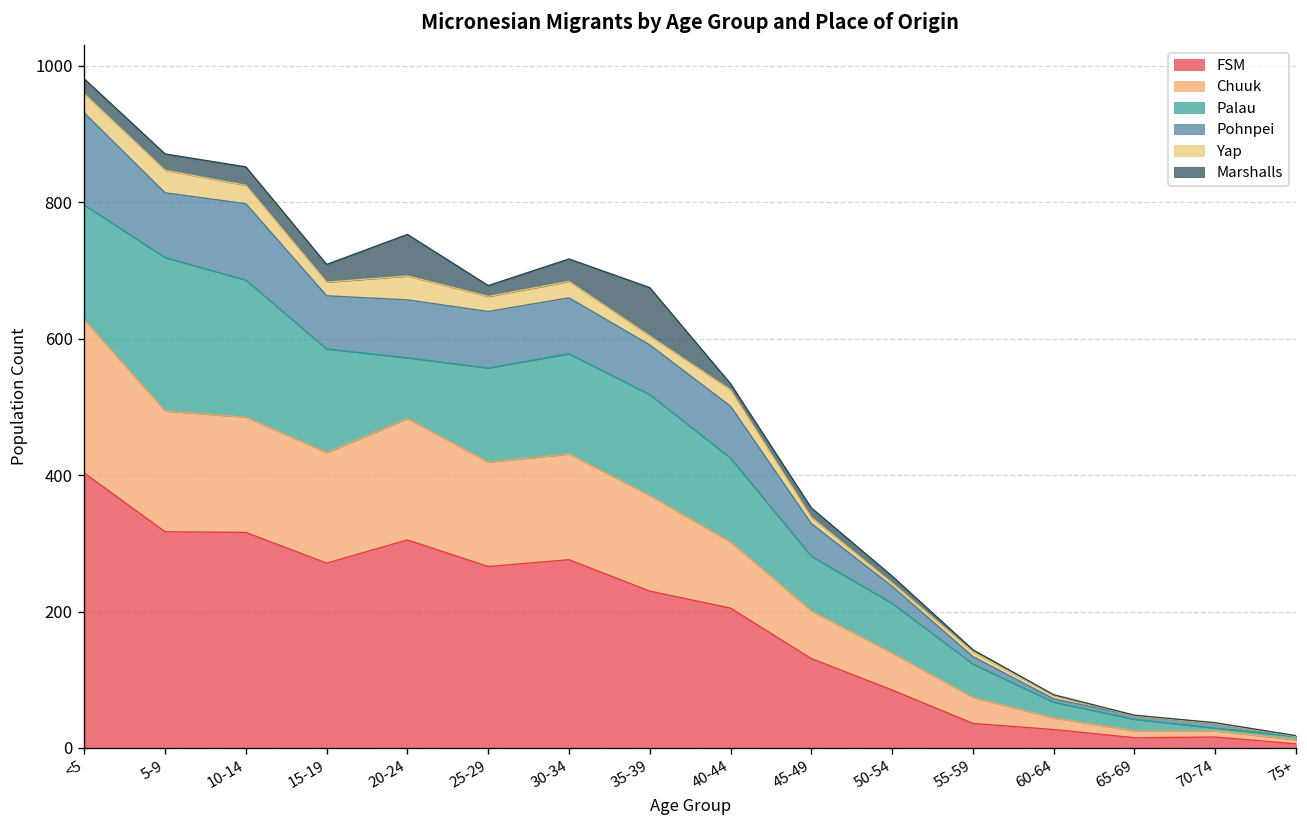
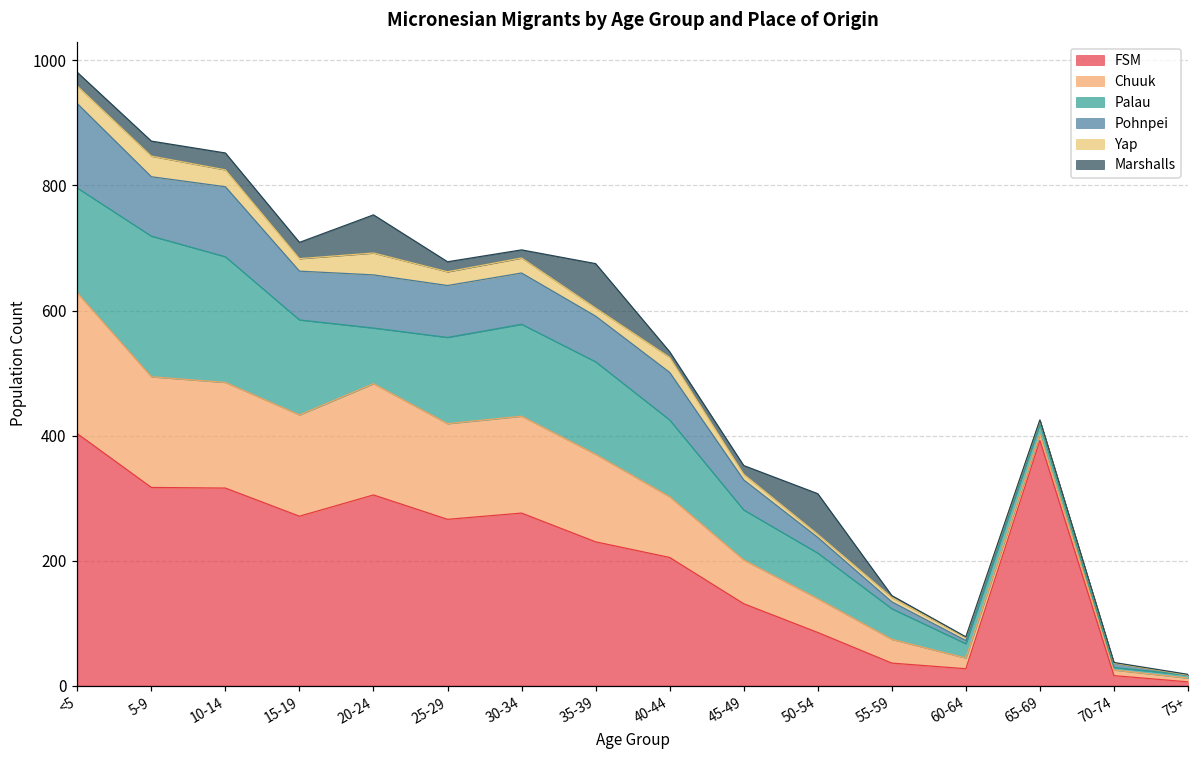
  {
    "FSM": {
      "<5": 400,
      "5-9": 320,
      "10-14": 320,
      "15-19": 270,
      "20-24": 310,
      "25-29": 270,
      "30-34": 280,
      "35-39": 230,
      "40-44": 210,
      "45-49": 130,
      "50-54": 90,
      "55-59": 40,
      "60-64": 30,
-     "65-69": 20,
+     "65-69": 390,
      "70-74": 20,
      "75+": 10
    },
    "Marshalls": {
      "<5": 20,
      "5-9": 20,
      "10-14": 30,
      "15-19": 30,
      "20-24": 60,
      "25-29": 20,
-     "30-34": 30,
+     "30-34": 10,
      "35-39": 70,
      "40-44": 10,
      "45-49": 10,
-     "50-54": 10
+     "50-54": 70
    }
  }
